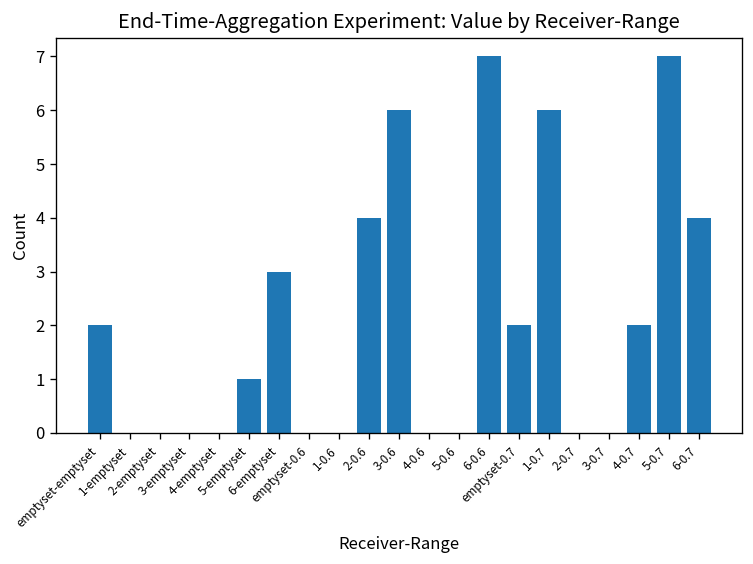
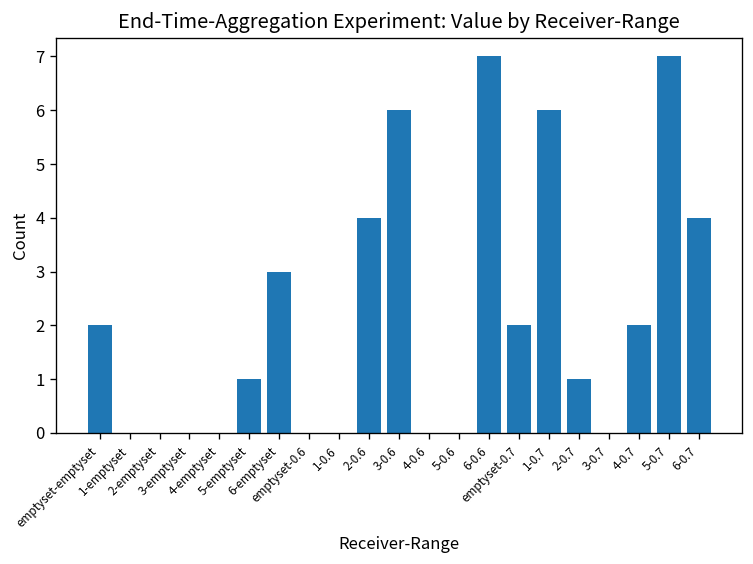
  {
    "emptyset-emptyset": 2,
    "1-emptyset": 0,
    "2-emptyset": 0,
    "3-emptyset": 0,
    "4-emptyset": 0,
    "5-emptyset": 1,
    "6-emptyset": 3,
    "emptyset-0.6": 0,
    "1-0.6": 0,
    "2-0.6": 4,
    "3-0.6": 6,
    "4-0.6": 0,
    "5-0.6": 0,
    "6-0.6": 7,
    "emptyset-0.7": 2,
    "1-0.7": 6,
-   "2-0.7": 0,
+   "2-0.7": 1,
    "3-0.7": 0,
    "4-0.7": 2,
    "5-0.7": 7,
    "6-0.7": 4
  }
